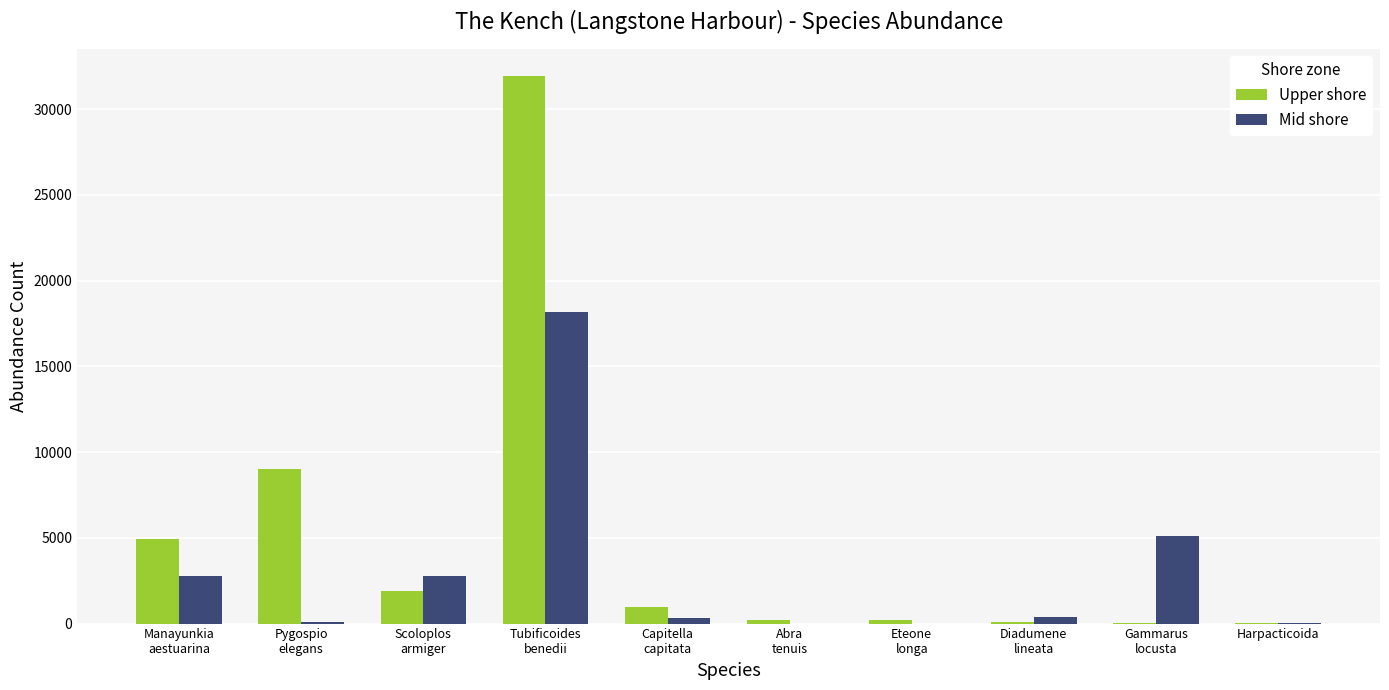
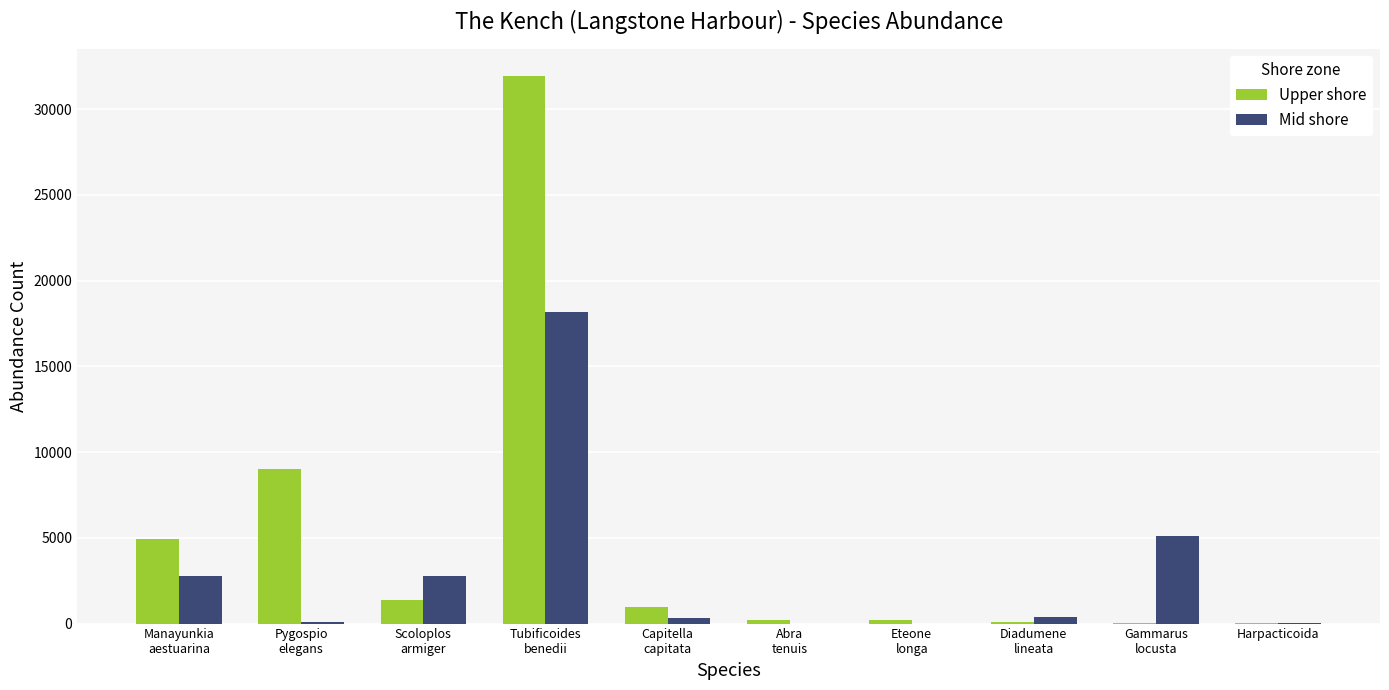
  {
    "Upper shore": {
      "Manayunkia aestuarina": 5000,
      "Pygospio elegans": 9000,
-     "Scoloplos armiger": 1900,
+     "Scoloplos armiger": 1400,
      "Tubificoides benedii": 31900,
      "Capitella capitata": 1000,
      "Abra tenuis": 200,
      "Eteone longa": 200
    },
    "Mid shore": {
      "Manayunkia aestuarina": 2800,
      "Scoloplos armiger": 2800,
      "Tubificoides benedii": 18200,
      "Capitella capitata": 300,
      "Abra tenuis": 0,
      "Eteone longa": 0,
      "Diadumene lineata": 400,
      "Gammarus locusta": 5100
    }
  }
